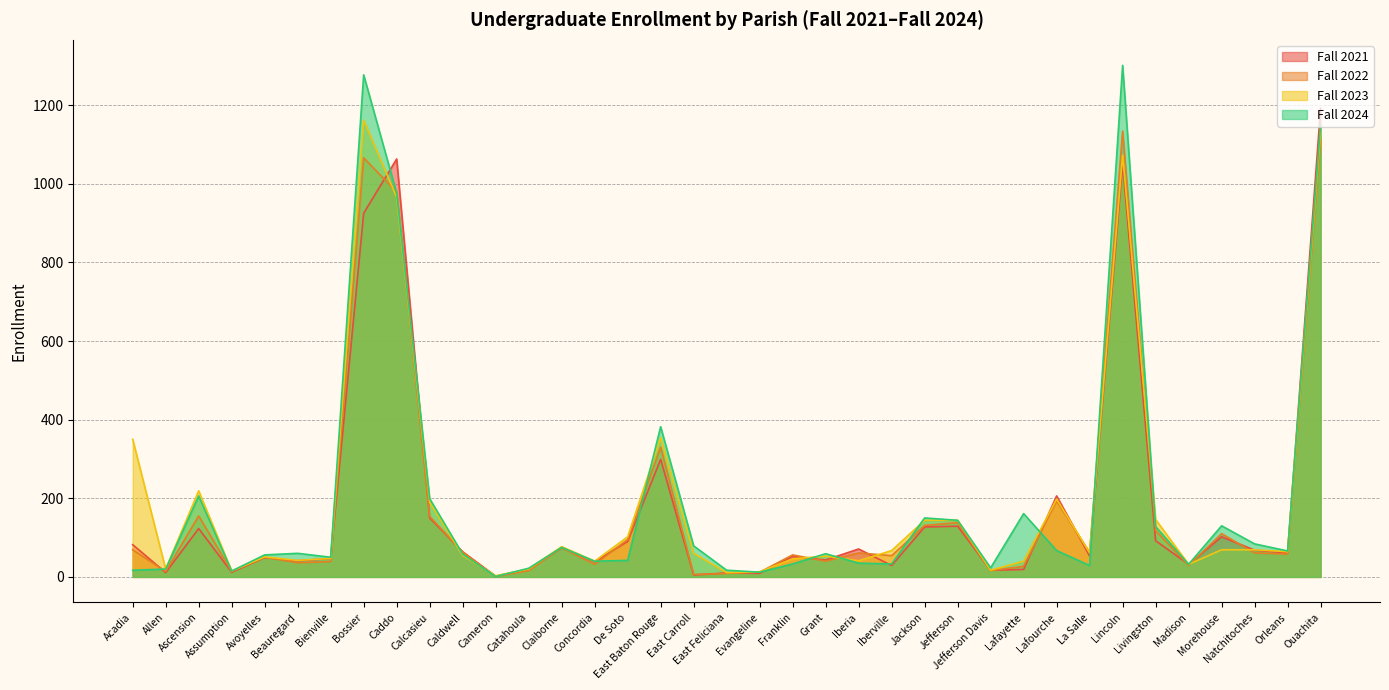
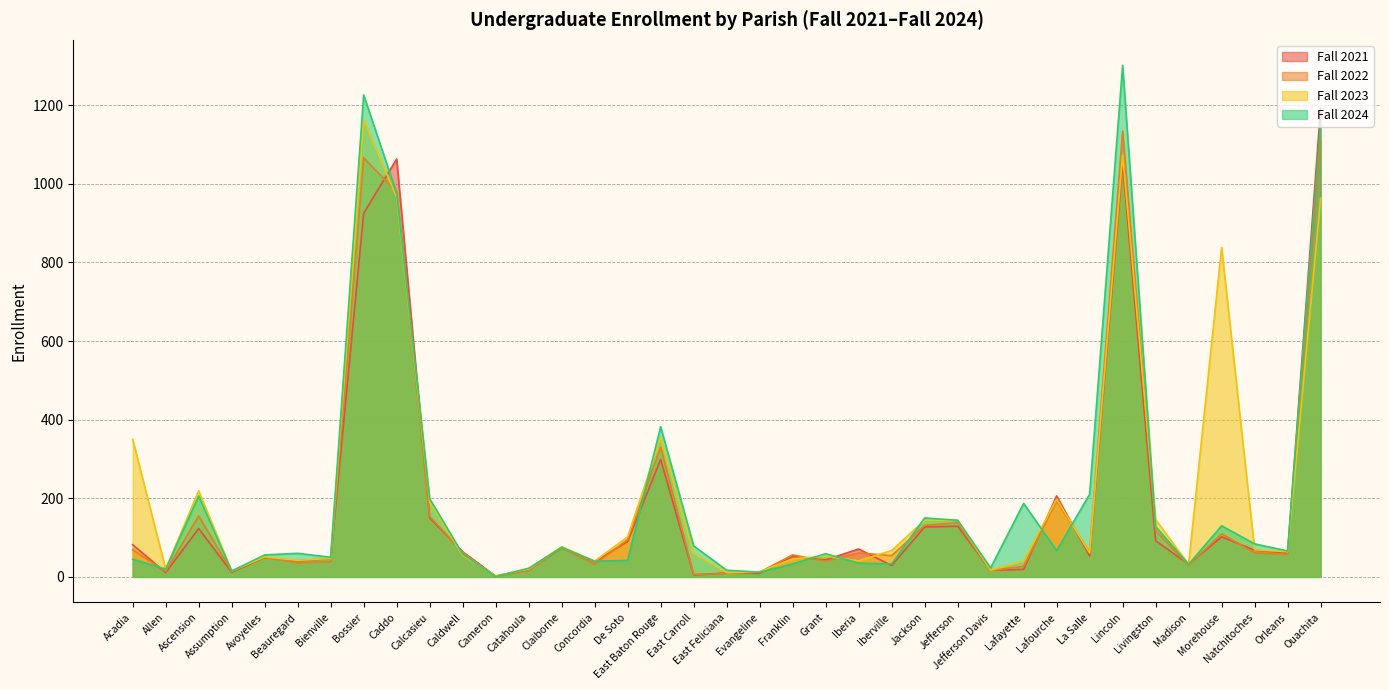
  {
    "Fall 2023": {
      "Acadia": 350,
      "Ascension": 220,
      "Bossier": 1160,
      "Caddo": 970,
      "Calcasieu": 190,
      "De Soto": 100,
      "East Baton Rouge": 350,
      "East Carroll": 60,
      "Iberville": 70,
      "Lafayette": 40,
      "Lincoln": 1070,
      "Livingston": 150,
-     "Morehouse": 70,
-     "Ouachita": 1130
+     "Morehouse": 840,
+     "Ouachita": 960
    },
    "Fall 2024": {
-     "Acadia": 20,
+     "Acadia": 50,
      "Ascension": 210,
      "Beauregard": 60,
-     "Bossier": 1280,
+     "Bossier": 1230,
      "Calcasieu": 200,
      "De Soto": 40,
      "East Baton Rouge": 380,
      "East Carroll": 80,
      "Franklin": 30,
-     "Lafayette": 160,
+     "Lafayette": 190,
      "Lafourche": 70,
-     "La Salle": 30,
+     "La Salle": 210,
      "Lincoln": 1300,
      "Livingston": 130,
      "Morehouse": 130,
      "Natchitoches": 80
    }
  }
